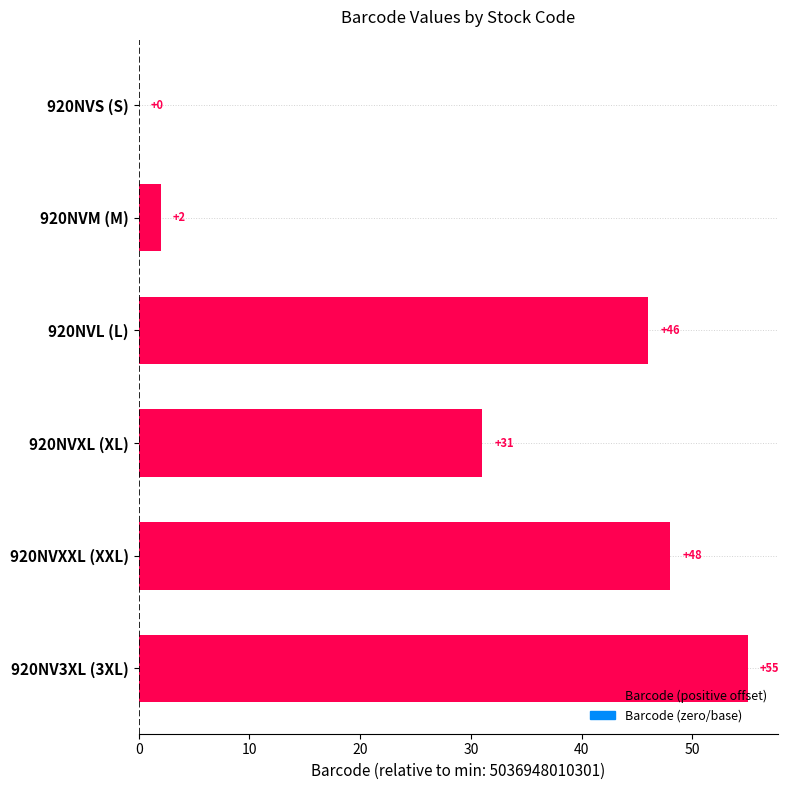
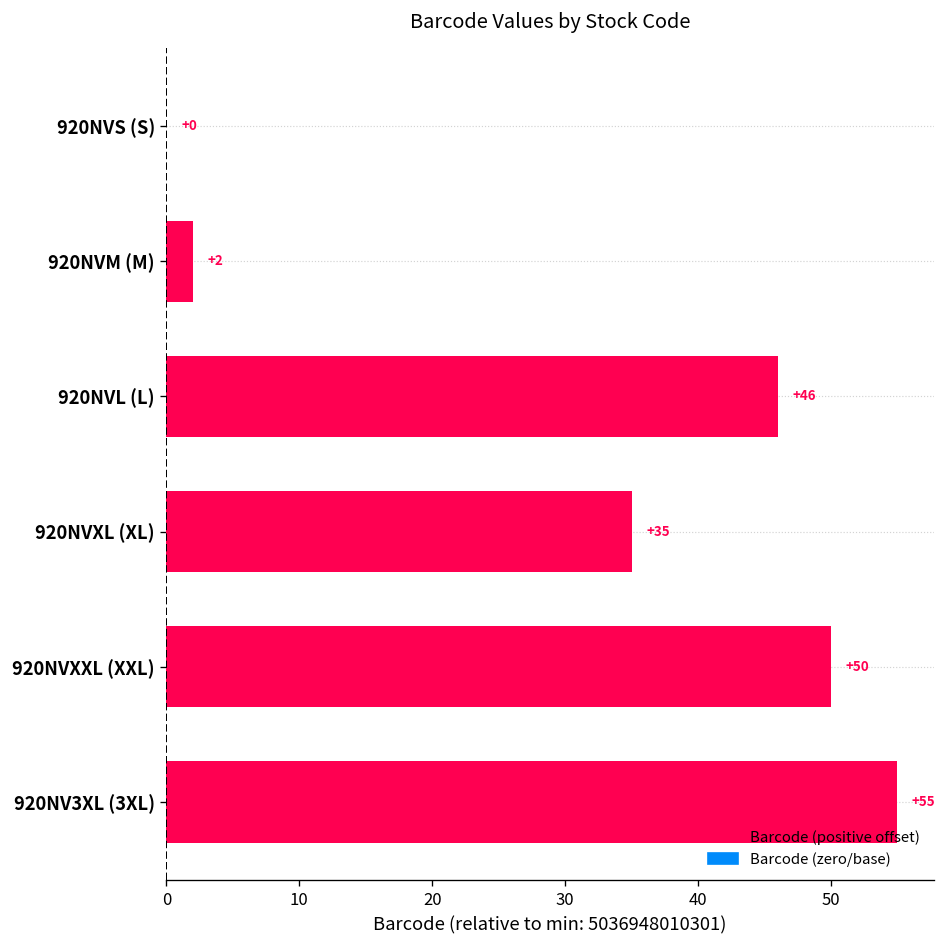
  {
    "920NVS (S)": "+0",
    "920NVM (M)": "+2",
    "920NVL (L)": "+46",
-   "920NVXL (XL)": "+31",
-   "920NVXXL (XXL)": "+48",
+   "920NVXL (XL)": "+35",
+   "920NVXXL (XXL)": "+50",
    "920NV3XL (3XL)": "+55"
  }
